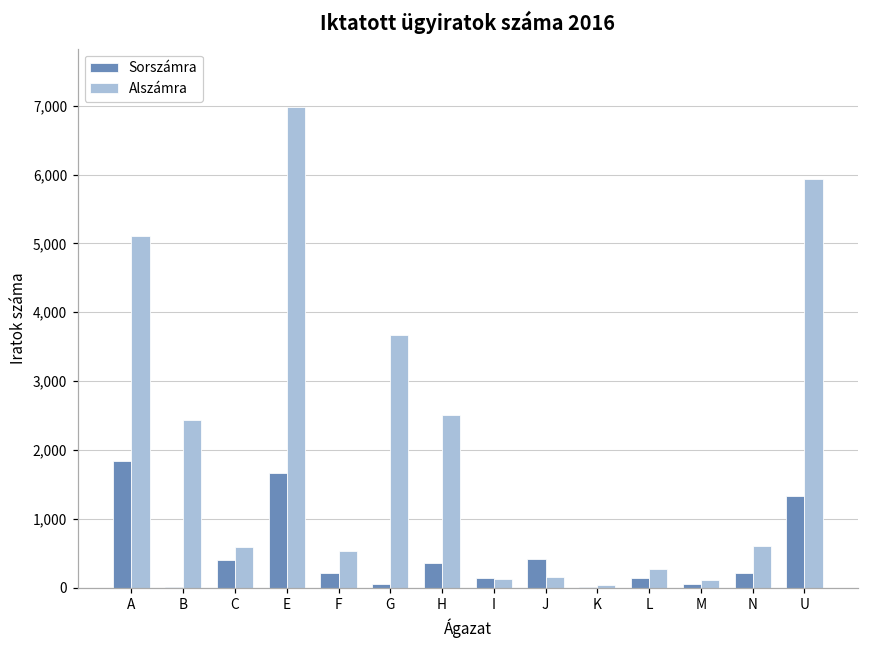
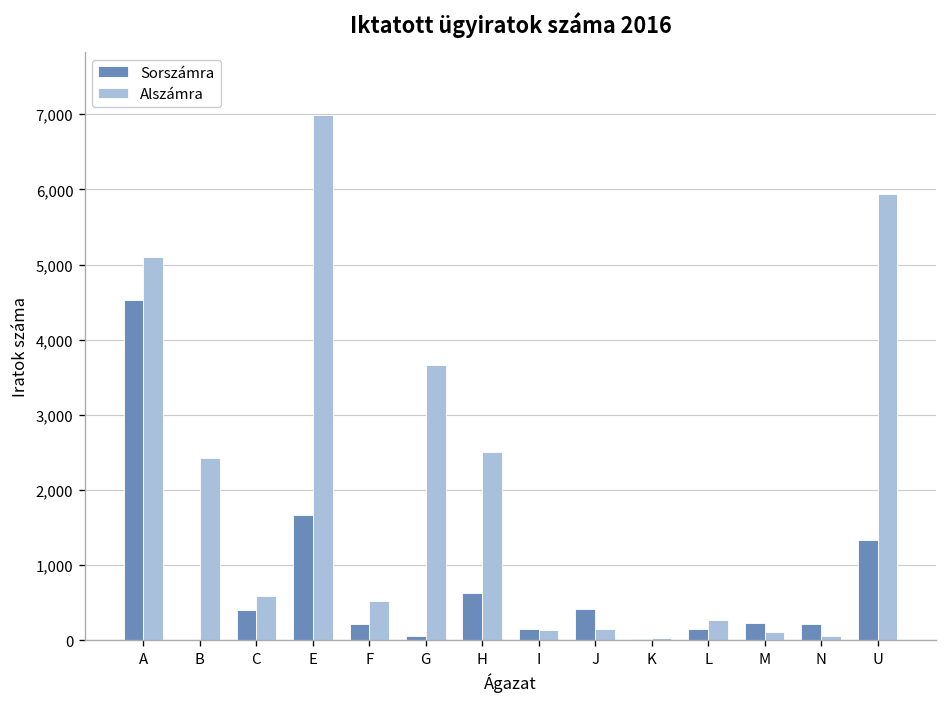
  {
    "Sorszámra": {
-     "A": "1,800",
+     "A": "4,500",
      "C": "400",
      "E": "1,700",
      "F": "200",
      "G": "100",
-     "H": "400",
+     "H": "600",
      "I": "100",
      "J": "400",
      "L": "100",
-     "M": "0",
+     "M": "200",
      "N": "200",
      "U": "1,300"
    },
    "Alszámra": {
      "A": "5,100",
      "B": "2,400",
      "C": "600",
      "E": "7,000",
      "F": "500",
      "G": "3,700",
      "H": "2,500",
      "I": "100",
      "J": "200",
      "L": "300",
      "M": "100",
-     "N": "600",
+     "N": "100",
      "U": "5,900"
    }
  }
